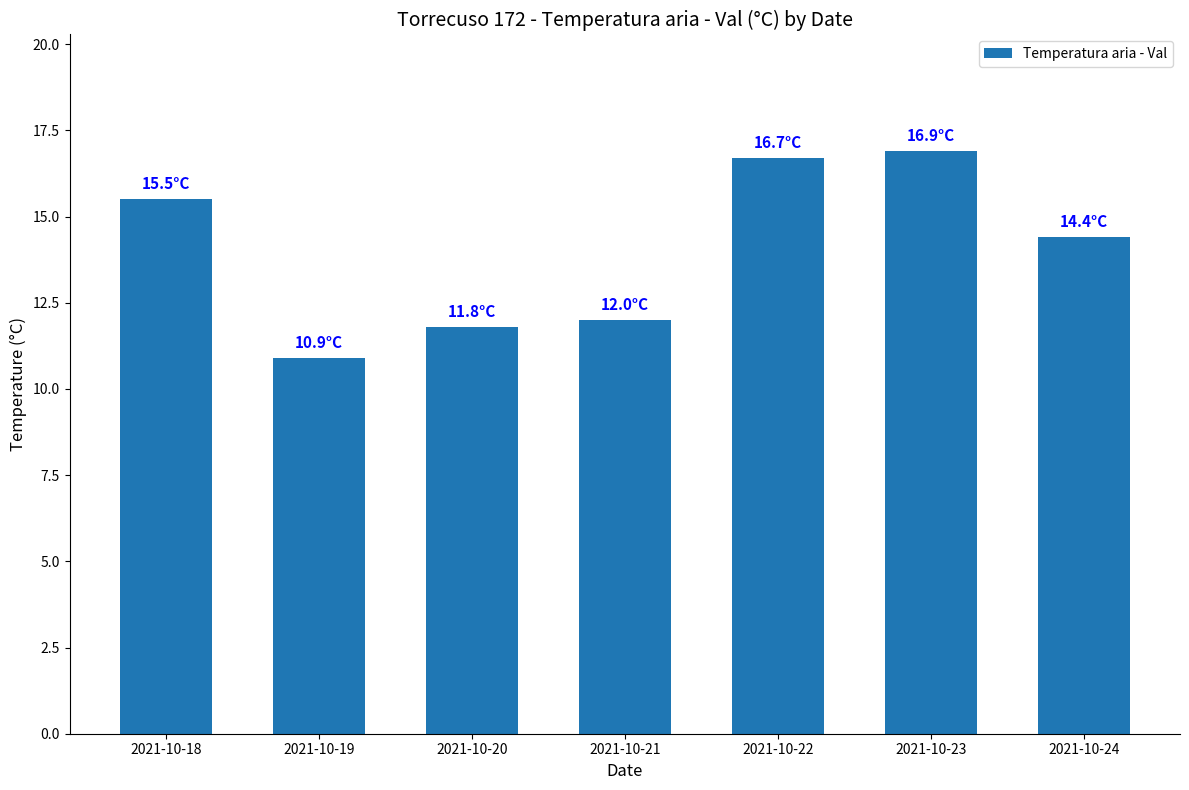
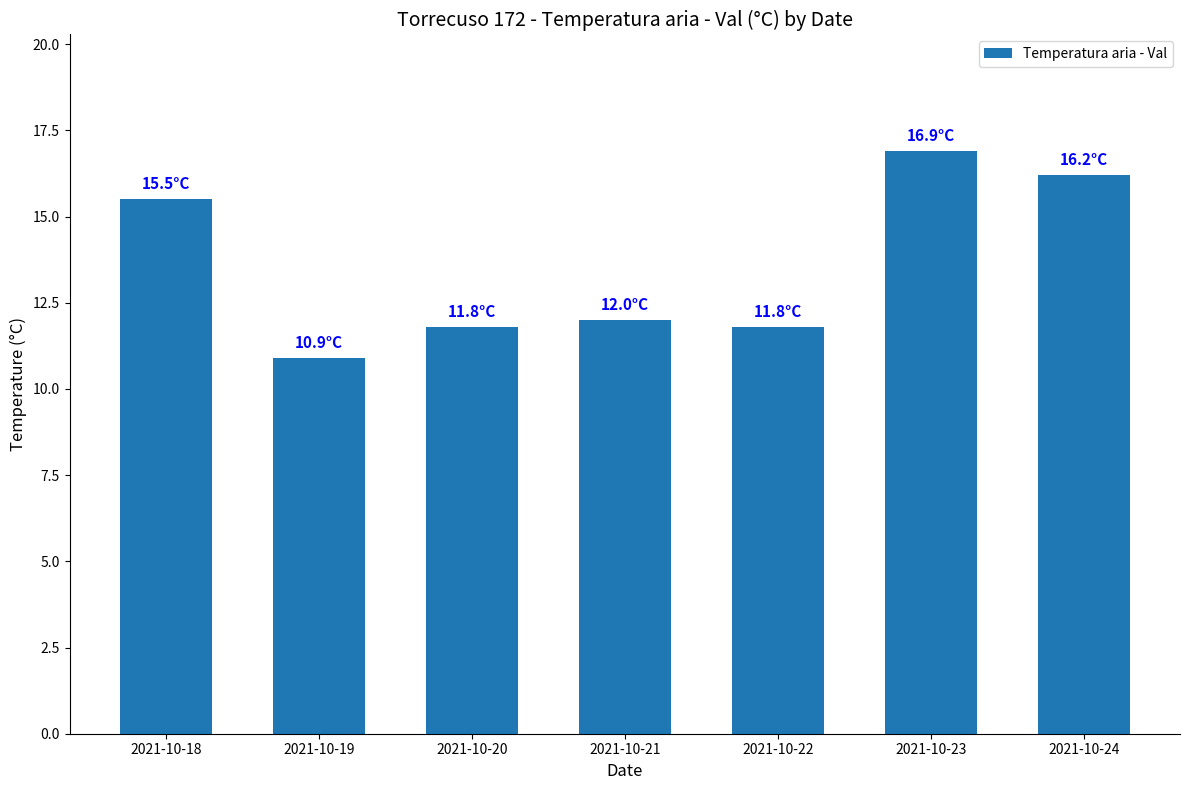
  {
    "2021-10-18": "15.5°C",
    "2021-10-19": "10.9°C",
    "2021-10-20": "11.8°C",
    "2021-10-21": "12.0°C",
-   "2021-10-22": "16.7°C",
+   "2021-10-22": "11.8°C",
    "2021-10-23": "16.9°C",
-   "2021-10-24": "14.4°C"
+   "2021-10-24": "16.2°C"
  }
